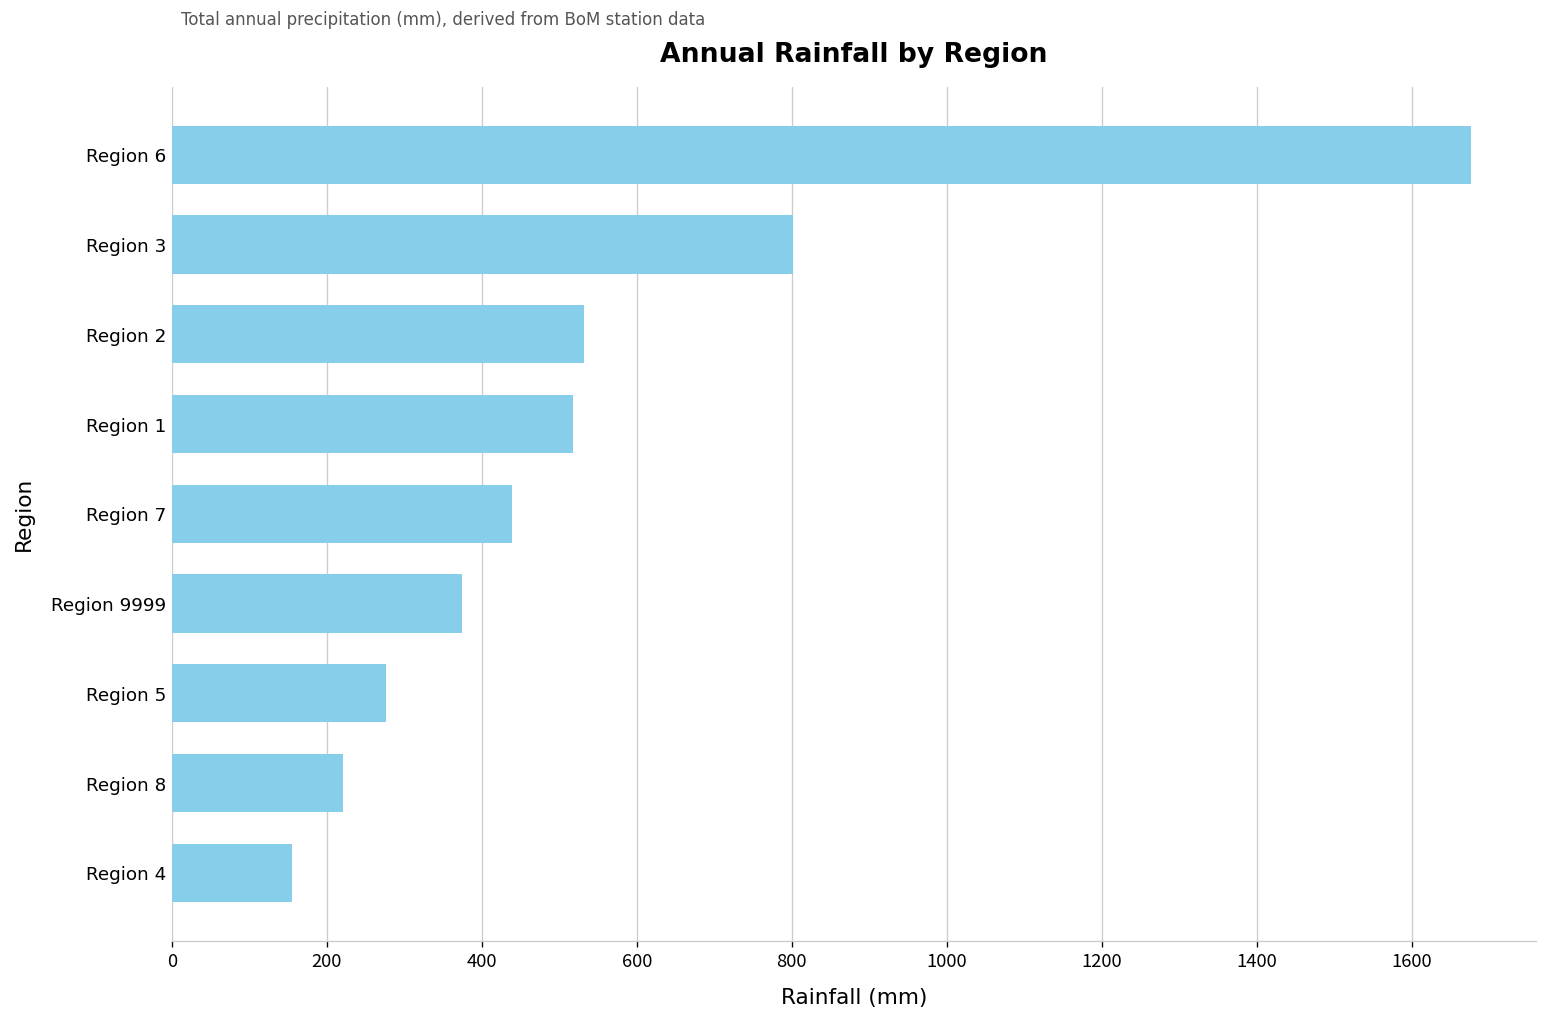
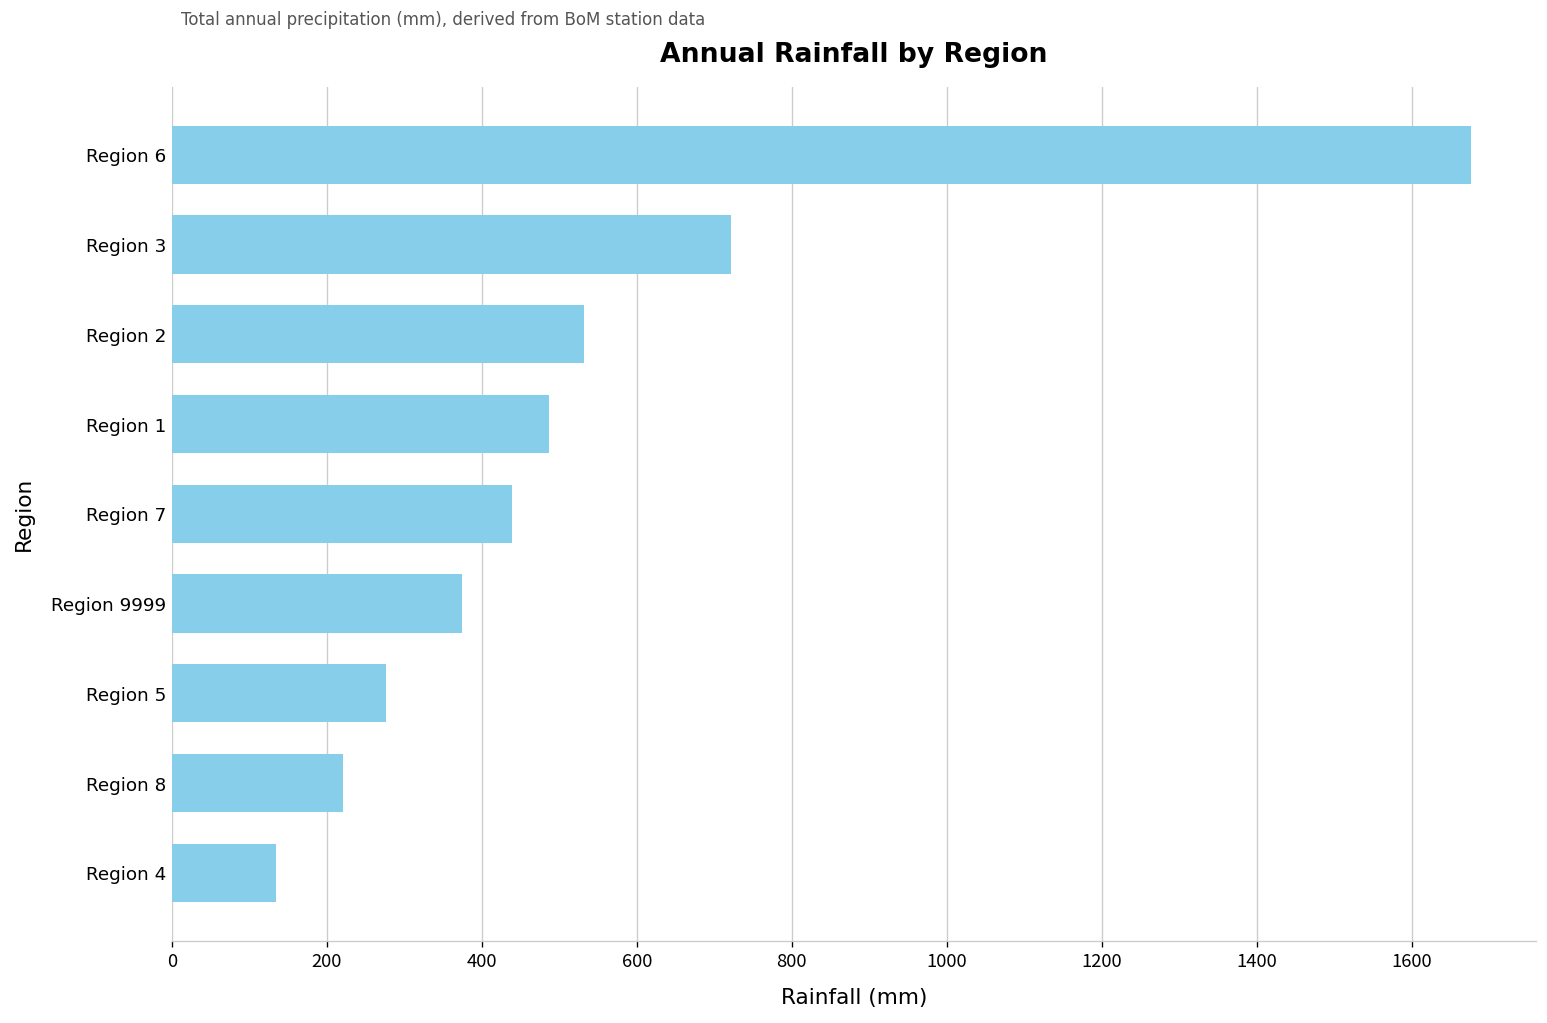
  {
    "Region 6": 1680,
-   "Region 3": 800,
+   "Region 3": 720,
    "Region 2": 530,
-   "Region 1": 520,
+   "Region 1": 490,
    "Region 7": 440,
    "Region 9999": 380,
    "Region 5": 280,
    "Region 8": 220,
-   "Region 4": 160
+   "Region 4": 130
  }
